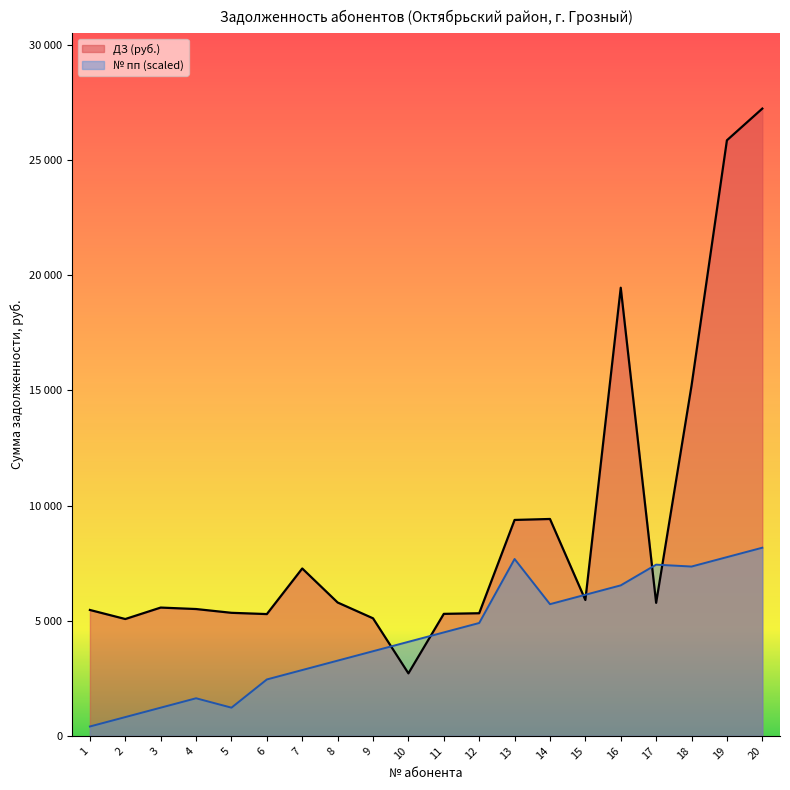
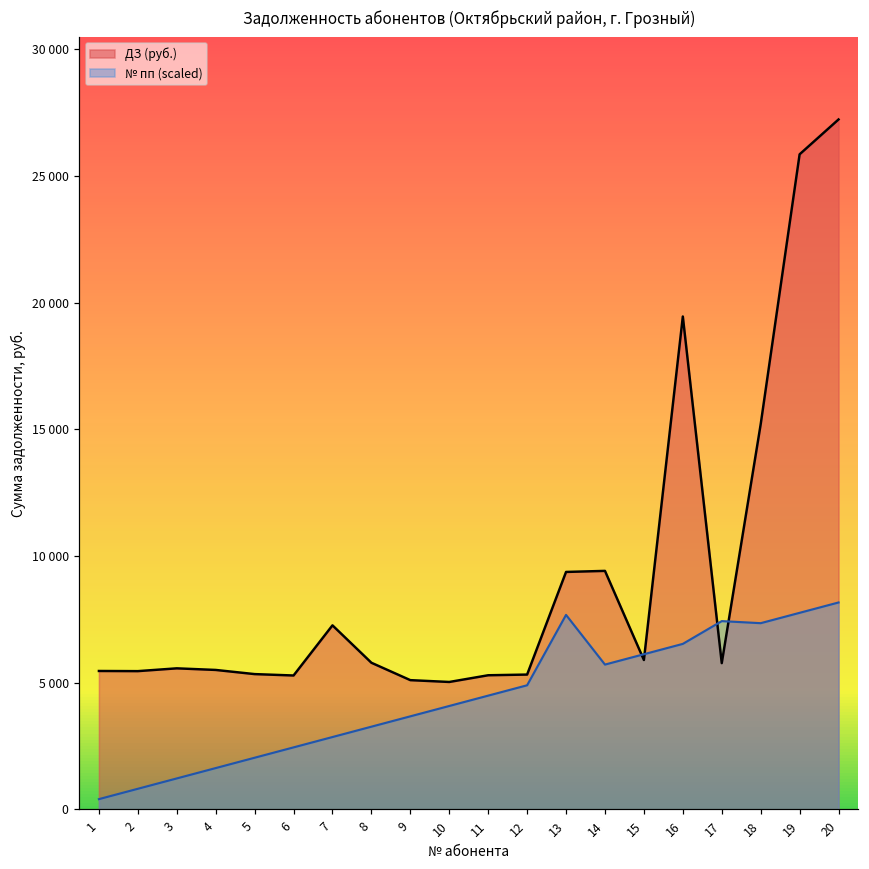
  {
    "ДЗ (руб.)": {
      "1": 5500,
-     "2": 5100,
+     "2": 5500,
      "3": 5600,
      "4": 5500,
      "5": 5300,
      "6": 5300,
      "7": 7300,
      "8": 5800,
      "9": 5100,
-     "10": 2700,
+     "10": 5000,
      "11": 5300,
      "12": 5300,
      "13": 9400,
      "14": 9400,
      "15": 5900,
      "16": 19500,
      "17": 5800,
      "18": 15200,
      "19": 25900,
      "20": 27200
    },
    "№ пп (scaled)": {
      "1": 400,
      "2": 800,
      "3": 1200,
      "4": 1600,
-     "5": 1200,
+     "5": 2000,
      "6": 2500,
      "7": 2900,
      "8": 3300,
      "9": 3700,
      "10": 4100,
      "11": 4500,
      "12": 4900,
      "13": 7700,
      "14": 5700,
      "15": 6100,
      "16": 6500,
      "17": 7400,
      "18": 7400,
      "19": 7800,
      "20": 8200
    }
  }
